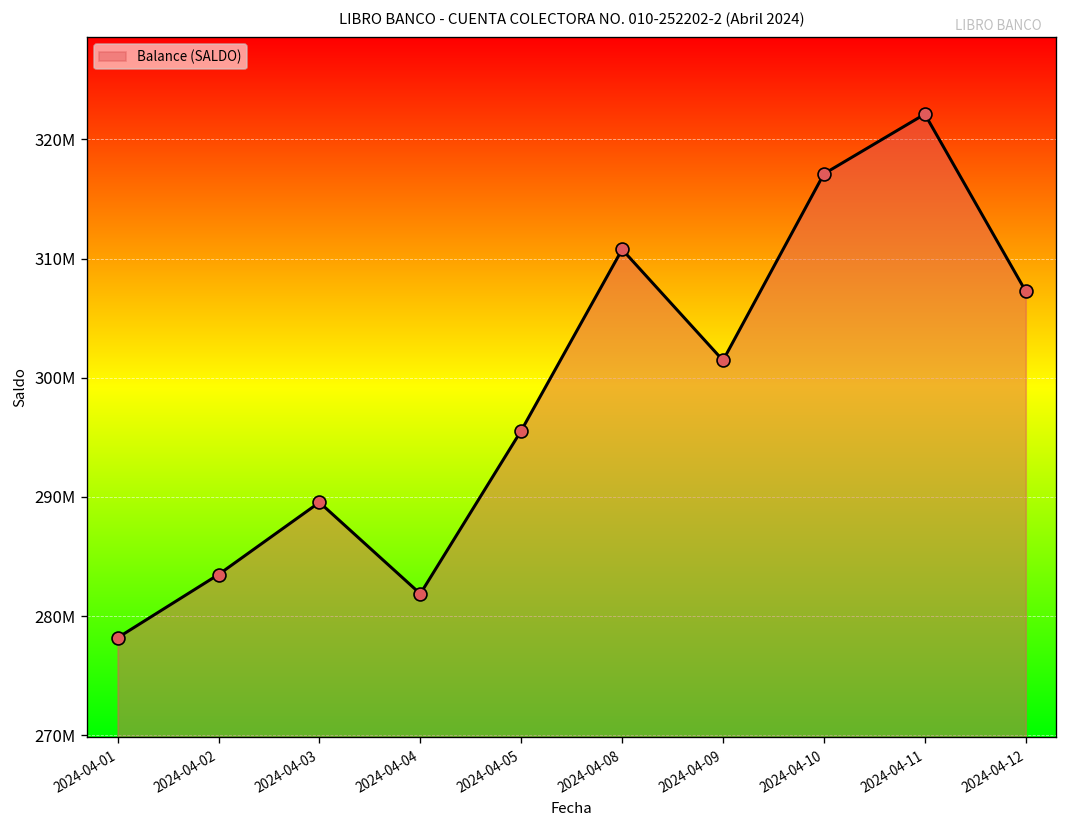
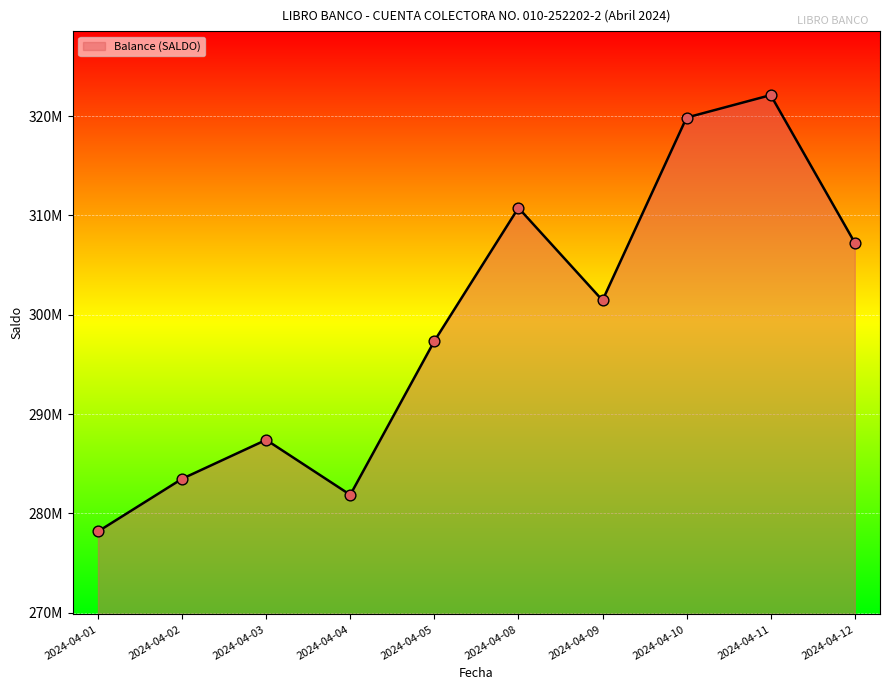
  {
    "2024-04-01": 278000000,
    "2024-04-02": 283000000,
-   "2024-04-03": 290000000,
+   "2024-04-03": 287000000,
    "2024-04-04": 282000000,
-   "2024-04-05": 296000000,
+   "2024-04-05": 297000000,
    "2024-04-08": 311000000,
    "2024-04-09": 301000000,
-   "2024-04-10": 317000000,
+   "2024-04-10": 320000000,
    "2024-04-11": 322000000,
    "2024-04-12": 307000000
  }
